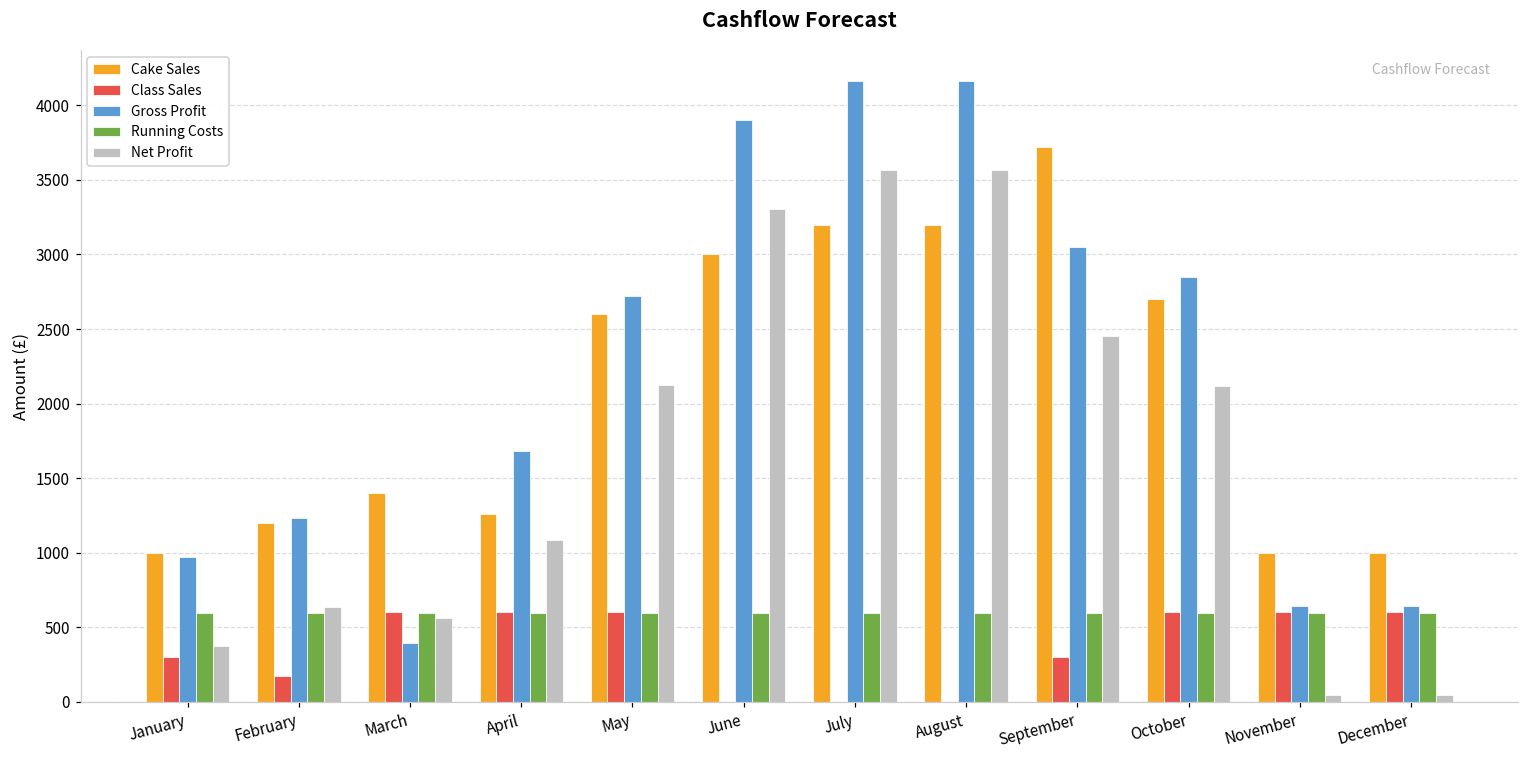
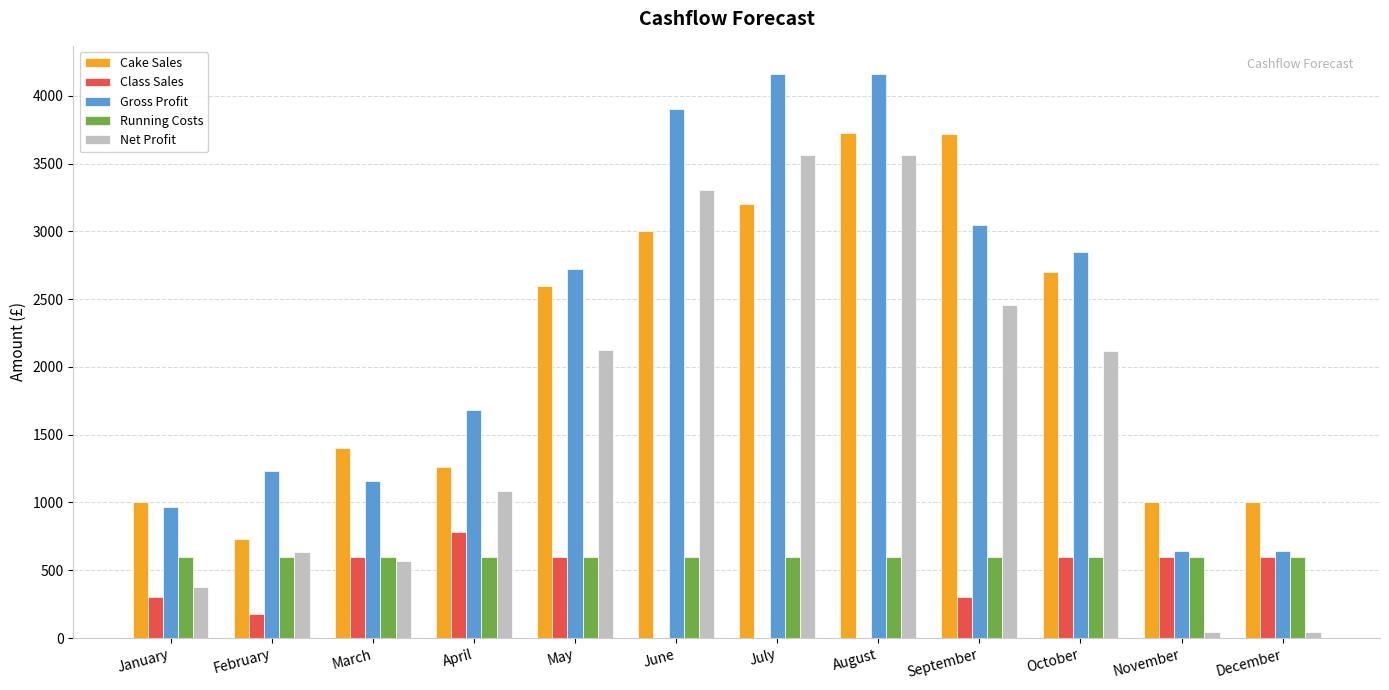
  {
    "Cake Sales": {
      "January": 1000,
-     "February": 1200,
+     "February": 730,
      "March": 1400,
      "April": 1260,
      "May": 2600,
      "June": 3000,
      "July": 3200,
-     "August": 3200,
+     "August": 3720,
      "September": 3720,
      "October": 2700,
      "November": 1000,
      "December": 1000
    },
    "Class Sales": {
      "January": 300,
      "February": 180,
      "March": 600,
-     "April": 600,
+     "April": 780,
      "May": 600,
      "June": 0,
      "July": 0,
      "August": 0,
      "September": 300,
      "October": 600,
      "November": 600,
      "December": 600
    },
    "Gross Profit": {
      "January": 970,
      "February": 1230,
-     "March": 390,
+     "March": 1160,
      "April": 1680,
      "May": 2720,
      "June": 3900,
      "July": 4160,
      "August": 4160,
      "September": 3050,
      "October": 2850,
      "November": 640,
      "December": 640
    },
    "Running Costs": {
      "January": 600,
      "February": 600,
      "March": 600,
      "April": 600,
      "May": 600,
      "June": 600,
      "July": 600,
      "August": 600,
      "September": 600,
      "October": 600,
      "November": 600,
      "December": 600
    },
    "Net Profit": {
      "January": 380,
      "February": 640,
      "March": 570,
      "April": 1090,
      "May": 2130,
      "June": 3310,
      "July": 3570,
      "August": 3570,
      "September": 2460,
      "October": 2120,
      "November": 50,
      "December": 50
    }
  }
